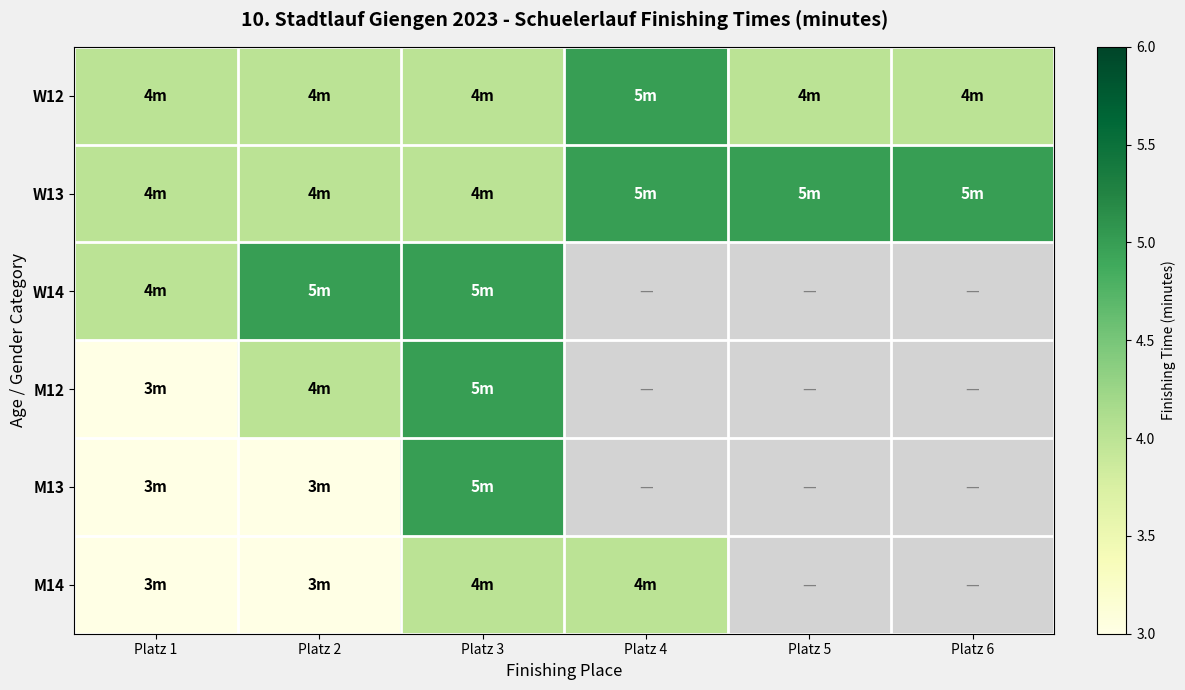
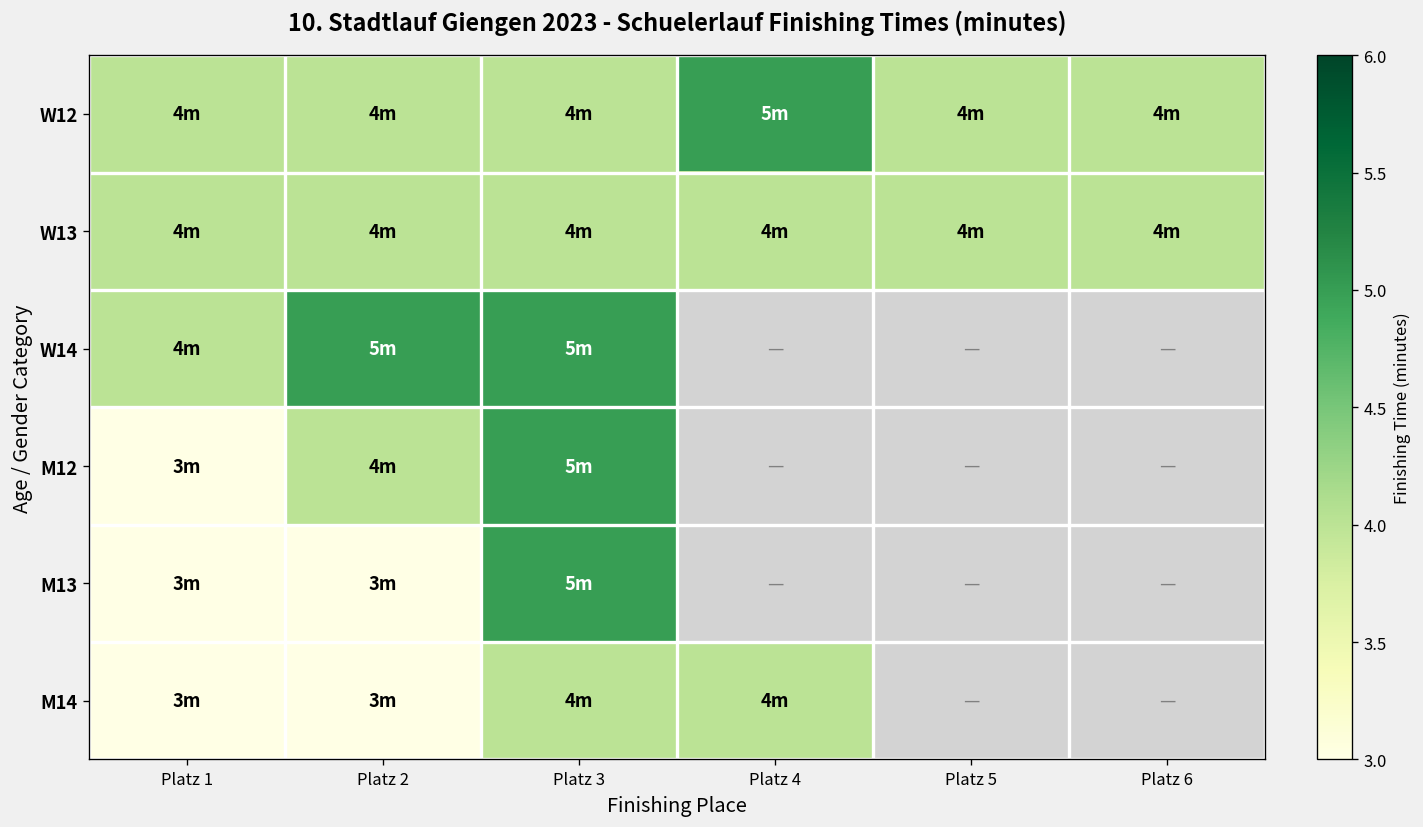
  {
    "W12": {
      "Platz 1": "4m",
      "Platz 2": "4m",
      "Platz 3": "4m",
      "Platz 4": "5m",
      "Platz 5": "4m",
      "Platz 6": "4m"
    },
    "W13": {
      "Platz 1": "4m",
      "Platz 2": "4m",
      "Platz 3": "4m",
-     "Platz 4": "5m",
-     "Platz 5": "5m",
-     "Platz 6": "5m"
+     "Platz 4": "4m",
+     "Platz 5": "4m",
+     "Platz 6": "4m"
    },
    "W14": {
      "Platz 1": "4m",
      "Platz 2": "5m",
      "Platz 3": "5m"
    },
    "M12": {
      "Platz 1": "3m",
      "Platz 2": "4m",
      "Platz 3": "5m"
    },
    "M13": {
      "Platz 1": "3m",
      "Platz 2": "3m",
      "Platz 3": "5m"
    },
    "M14": {
      "Platz 1": "3m",
      "Platz 2": "3m",
      "Platz 3": "4m",
      "Platz 4": "4m"
    }
  }
